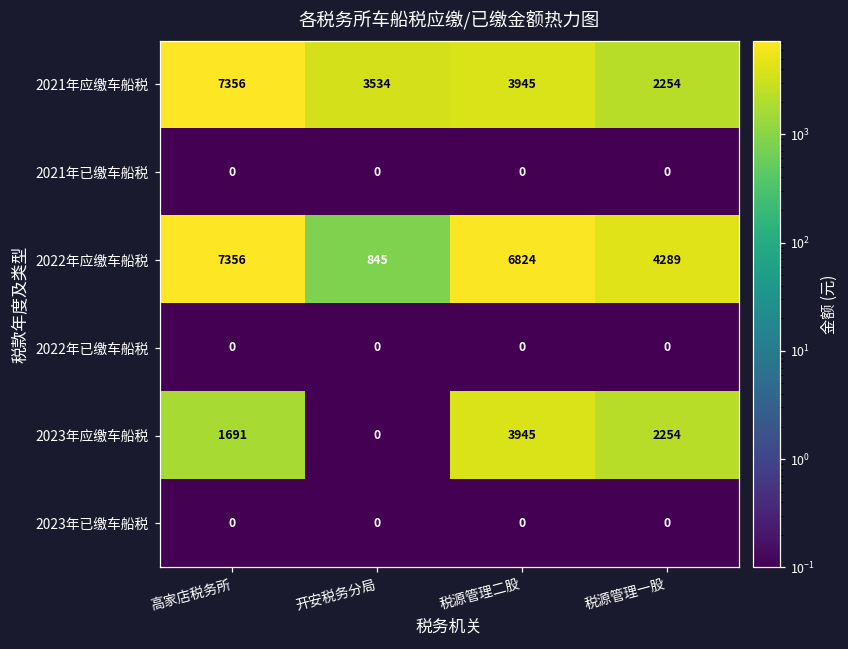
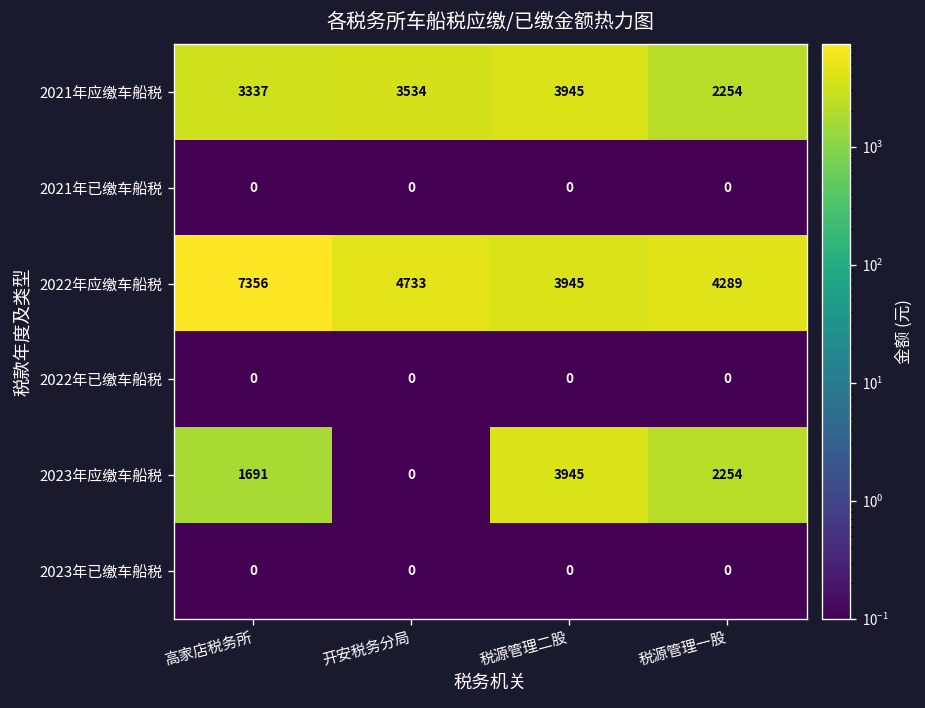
  {
    "2021年应缴车船税": {
-     "高家店税务所": 7356,
+     "高家店税务所": 3337,
      "开安税务分局": 3534,
      "税源管理二股": 3945,
      "税源管理一股": 2254
    },
    "2021年已缴车船税": {
      "高家店税务所": 0,
      "开安税务分局": 0,
      "税源管理二股": 0,
      "税源管理一股": 0
    },
    "2022年应缴车船税": {
      "高家店税务所": 7356,
-     "开安税务分局": 845,
-     "税源管理二股": 6824,
+     "开安税务分局": 4733,
+     "税源管理二股": 3945,
      "税源管理一股": 4289
    },
    "2022年已缴车船税": {
      "高家店税务所": 0,
      "开安税务分局": 0,
      "税源管理二股": 0,
      "税源管理一股": 0
    },
    "2023年应缴车船税": {
      "高家店税务所": 1691,
      "开安税务分局": 0,
      "税源管理二股": 3945,
      "税源管理一股": 2254
    },
    "2023年已缴车船税": {
      "高家店税务所": 0,
      "开安税务分局": 0,
      "税源管理二股": 0,
      "税源管理一股": 0
    }
  }
